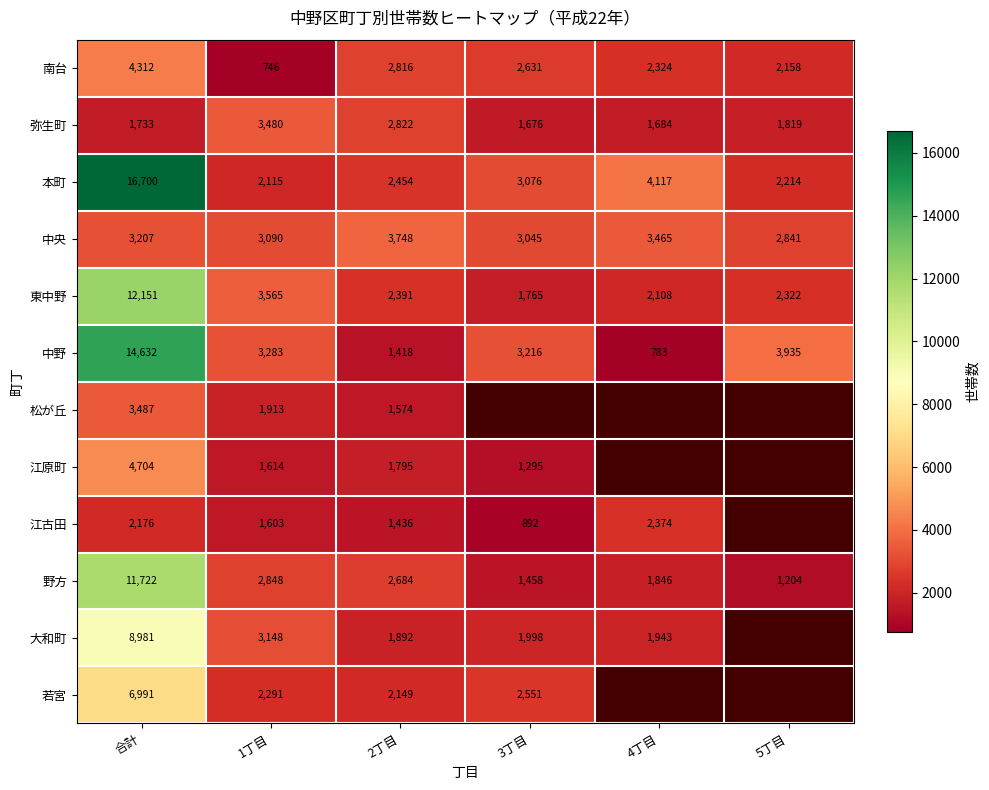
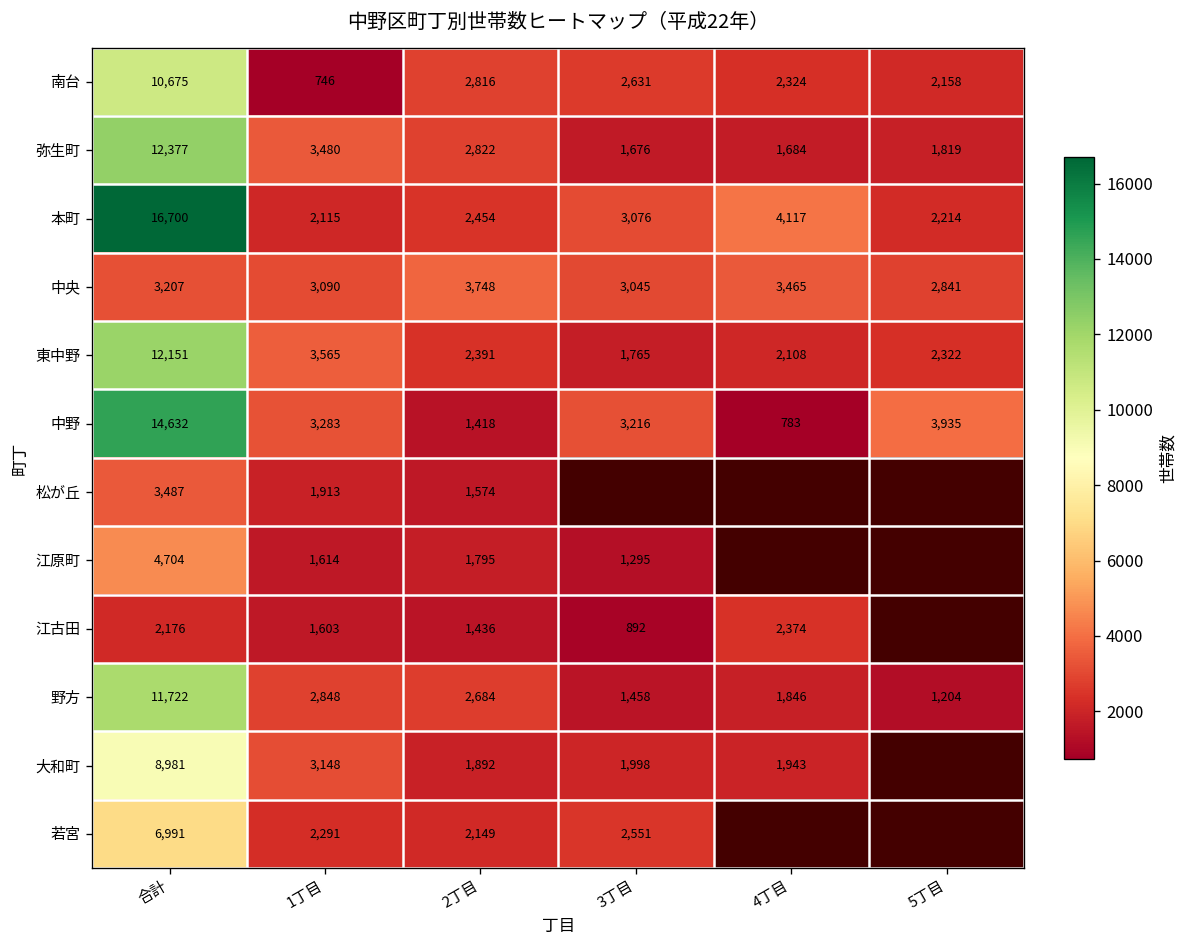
  {
    "南台": {
-     "合計": "4,312",
+     "合計": "10,675",
      "1丁目": "746",
      "2丁目": "2,816",
      "3丁目": "2,631",
      "4丁目": "2,324",
      "5丁目": "2,158"
    },
    "弥生町": {
-     "合計": "1,733",
+     "合計": "12,377",
      "1丁目": "3,480",
      "2丁目": "2,822",
      "3丁目": "1,676",
      "4丁目": "1,684",
      "5丁目": "1,819"
    },
    "本町": {
      "合計": "16,700",
      "1丁目": "2,115",
      "2丁目": "2,454",
      "3丁目": "3,076",
      "4丁目": "4,117",
      "5丁目": "2,214"
    },
    "中央": {
      "合計": "3,207",
      "1丁目": "3,090",
      "2丁目": "3,748",
      "3丁目": "3,045",
      "4丁目": "3,465",
      "5丁目": "2,841"
    },
    "東中野": {
      "合計": "12,151",
      "1丁目": "3,565",
      "2丁目": "2,391",
      "3丁目": "1,765",
      "4丁目": "2,108",
      "5丁目": "2,322"
    },
    "中野": {
      "合計": "14,632",
      "1丁目": "3,283",
      "2丁目": "1,418",
      "3丁目": "3,216",
      "4丁目": "783",
      "5丁目": "3,935"
    },
    "松が丘": {
      "合計": "3,487",
      "1丁目": "1,913",
      "2丁目": "1,574"
    },
    "江原町": {
      "合計": "4,704",
      "1丁目": "1,614",
      "2丁目": "1,795",
      "3丁目": "1,295"
    },
    "江古田": {
      "合計": "2,176",
      "1丁目": "1,603",
      "2丁目": "1,436",
      "3丁目": "892",
      "4丁目": "2,374"
    },
    "野方": {
      "合計": "11,722",
      "1丁目": "2,848",
      "2丁目": "2,684",
      "3丁目": "1,458",
      "4丁目": "1,846",
      "5丁目": "1,204"
    },
    "大和町": {
      "合計": "8,981",
      "1丁目": "3,148",
      "2丁目": "1,892",
      "3丁目": "1,998",
      "4丁目": "1,943"
    },
    "若宮": {
      "合計": "6,991",
      "1丁目": "2,291",
      "2丁目": "2,149",
      "3丁目": "2,551"
    }
  }
